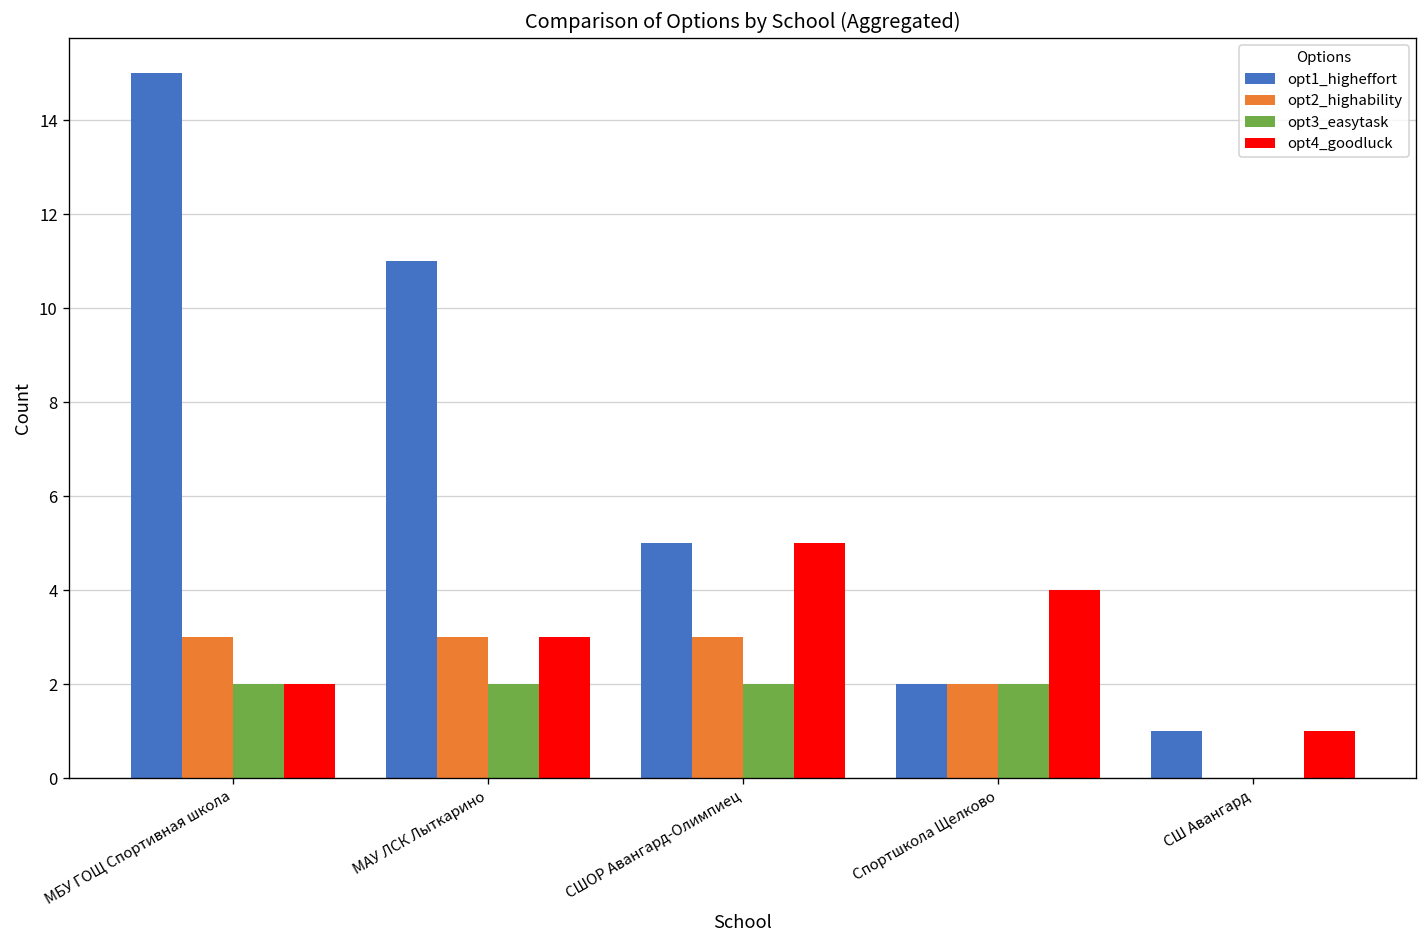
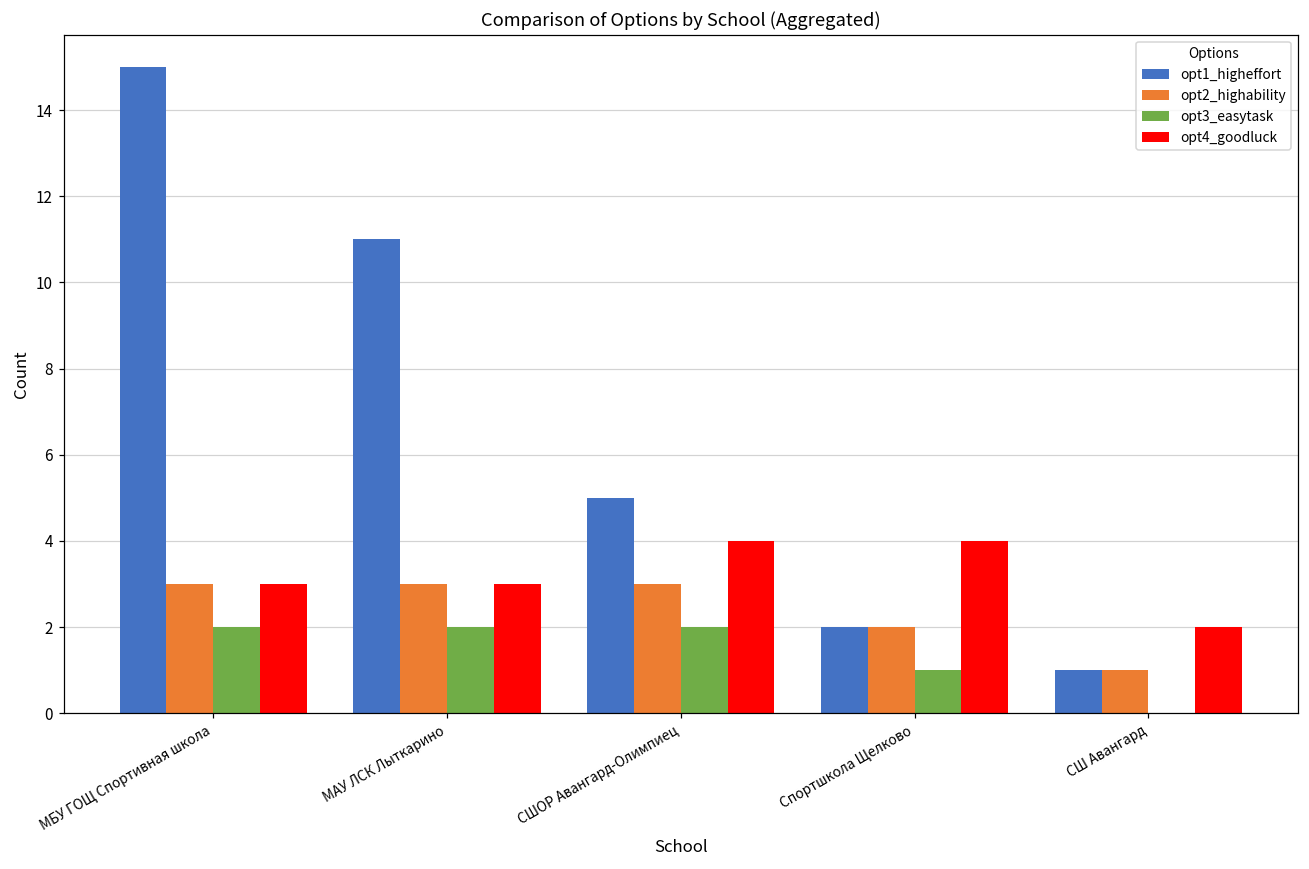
  {
    "opt1_higheffort": {
      "МБУ ГОЩ Спортивная школа": 15,
      "МАУ ЛСК Лыткарино": 11,
      "СШОР Авангард-Олимпиец": 5,
      "Спортшкола Щелково": 2,
      "СШ Авангард": 1
    },
    "opt2_highability": {
      "МБУ ГОЩ Спортивная школа": 3,
      "МАУ ЛСК Лыткарино": 3,
      "СШОР Авангард-Олимпиец": 3,
      "Спортшкола Щелково": 2,
-     "СШ Авангард": 0
+     "СШ Авангард": 1
    },
    "opt3_easytask": {
      "МБУ ГОЩ Спортивная школа": 2,
      "МАУ ЛСК Лыткарино": 2,
      "СШОР Авангард-Олимпиец": 2,
-     "Спортшкола Щелково": 2,
+     "Спортшкола Щелково": 1,
      "СШ Авангард": 0
    },
    "opt4_goodluck": {
-     "МБУ ГОЩ Спортивная школа": 2,
+     "МБУ ГОЩ Спортивная школа": 3,
      "МАУ ЛСК Лыткарино": 3,
-     "СШОР Авангард-Олимпиец": 5,
+     "СШОР Авангард-Олимпиец": 4,
      "Спортшкола Щелково": 4,
-     "СШ Авангард": 1
+     "СШ Авангард": 2
    }
  }
